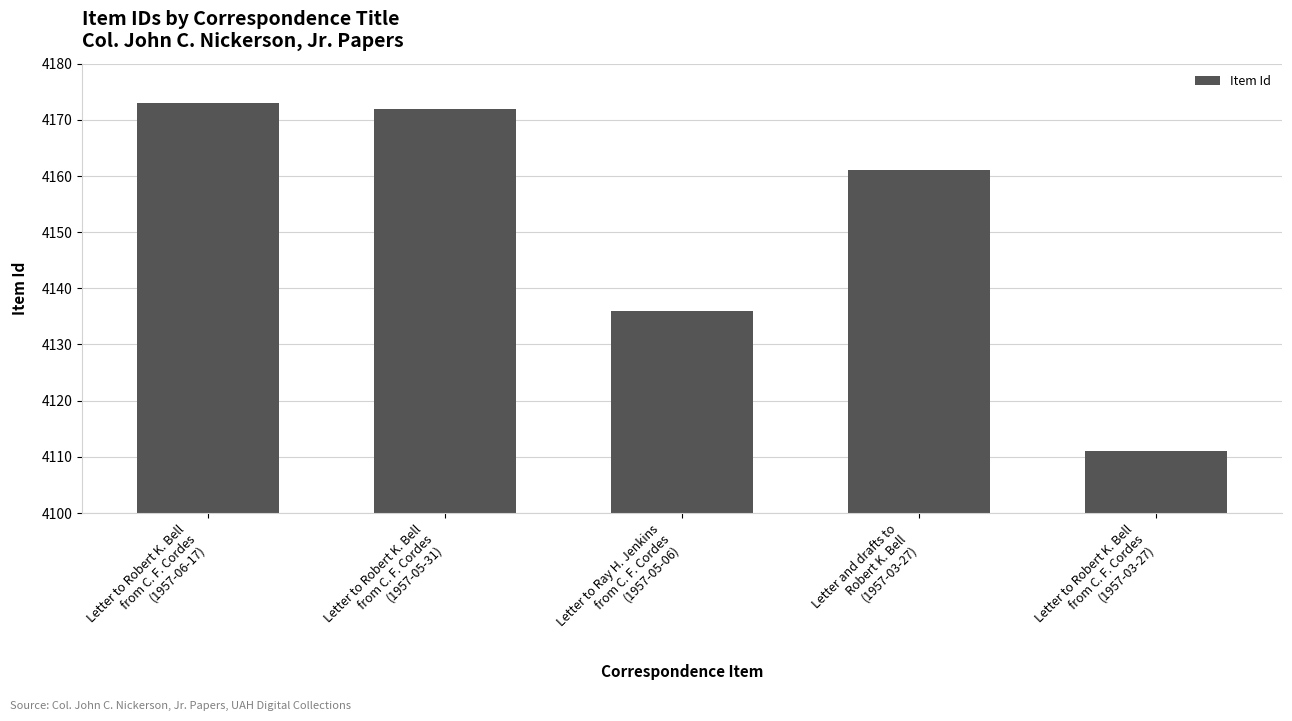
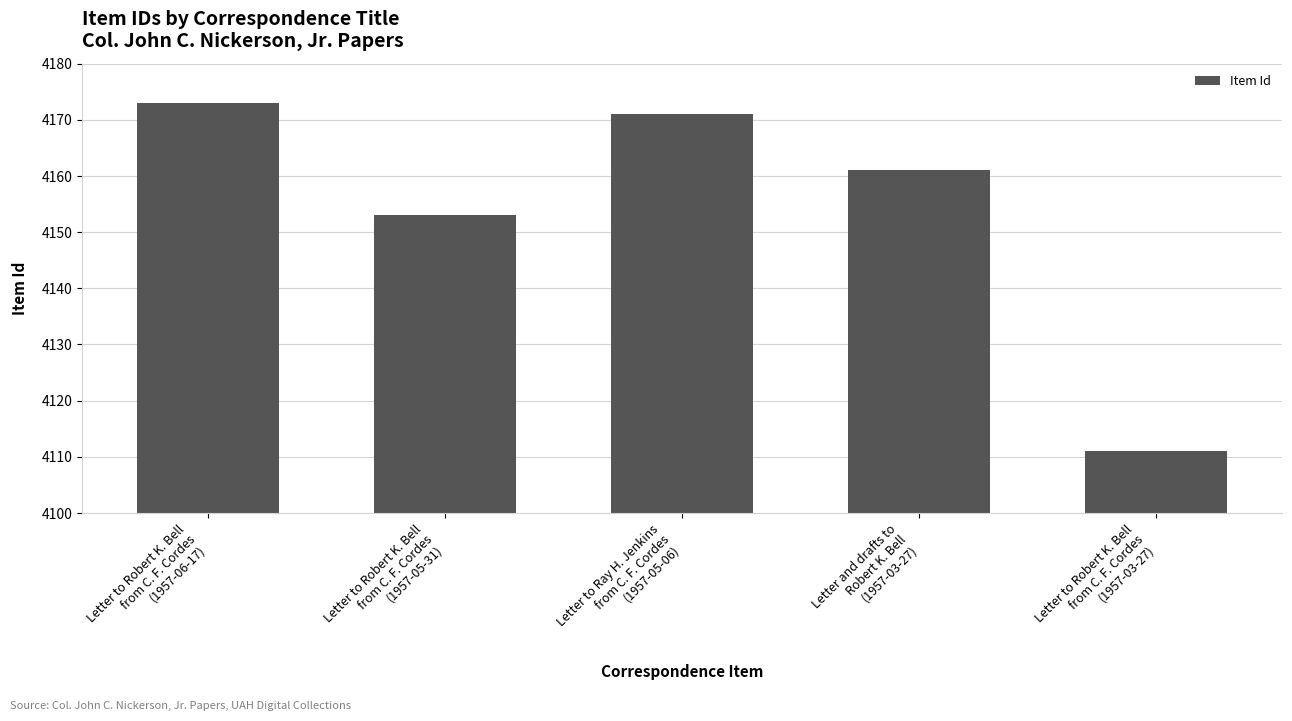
  {
    "Letter to Robert K. Bell from C. F. Cordes (1957-06-17)": 4173,
-   "Letter to Robert K. Bell from C. F. Cordes (1957-05-31)": 4172,
-   "Letter to Ray H. Jenkins from C. F. Cordes (1957-05-06)": 4136,
+   "Letter to Robert K. Bell from C. F. Cordes (1957-05-31)": 4153,
+   "Letter to Ray H. Jenkins from C. F. Cordes (1957-05-06)": 4171,
    "Letter and drafts to Robert K. Bell (1957-03-27)": 4161,
    "Letter to Robert K. Bell from C. F. Cordes (1957-03-27)": 4111
  }
